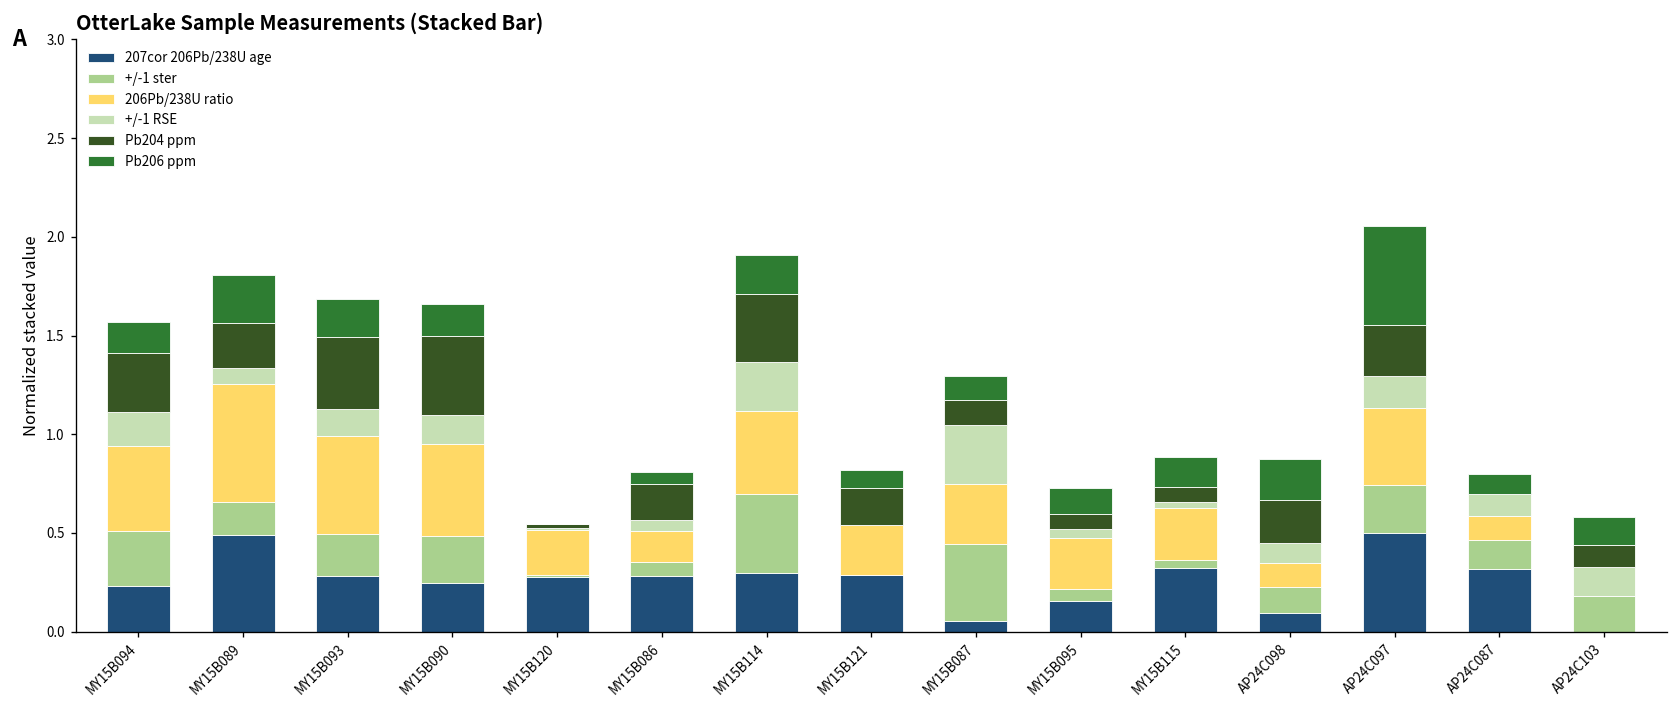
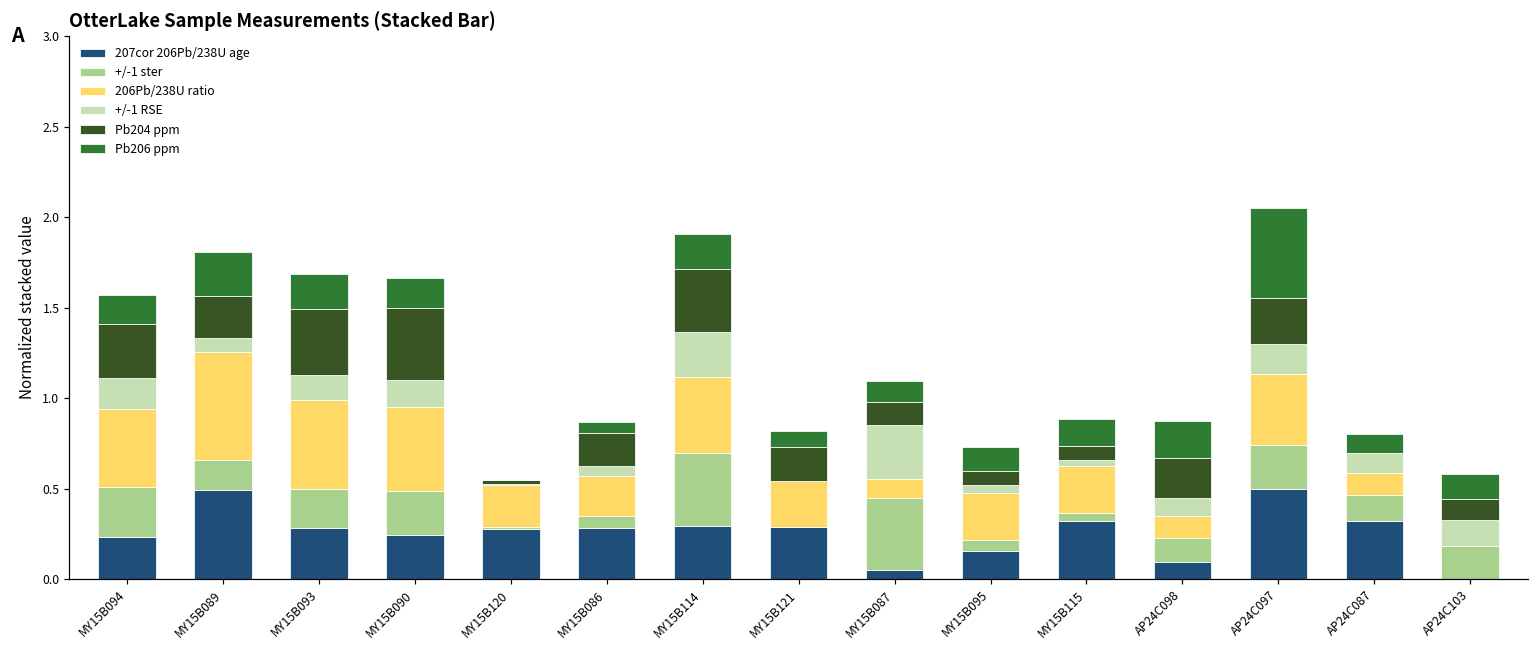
  {
    "207cor 206Pb/238U age": {
      "MY15B094": 0.23,
      "MY15B089": 0.49,
      "MY15B093": 0.28,
      "MY15B090": 0.25,
      "MY15B120": 0.28,
      "MY15B086": 0.28,
      "MY15B114": 0.30,
      "MY15B121": 0.29,
      "MY15B087": 0.05,
      "MY15B095": 0.16,
      "MY15B115": 0.32,
      "AP24C098": 0.09,
      "AP24C097": 0.50,
      "AP24C087": 0.32,
      "AP24C103": 0.00
    },
    "206Pb/238U ratio": {
      "MY15B094": 0.43,
      "MY15B089": 0.60,
      "MY15B093": 0.50,
      "MY15B090": 0.47,
      "MY15B120": 0.23,
-     "MY15B086": 0.16,
+     "MY15B086": 0.22,
      "MY15B114": 0.42,
      "MY15B121": 0.25,
-     "MY15B087": 0.30,
+     "MY15B087": 0.10,
      "MY15B095": 0.26,
      "MY15B115": 0.26,
      "AP24C098": 0.12,
      "AP24C097": 0.39,
      "AP24C087": 0.12,
      "AP24C103": 0.00
    }
  }
